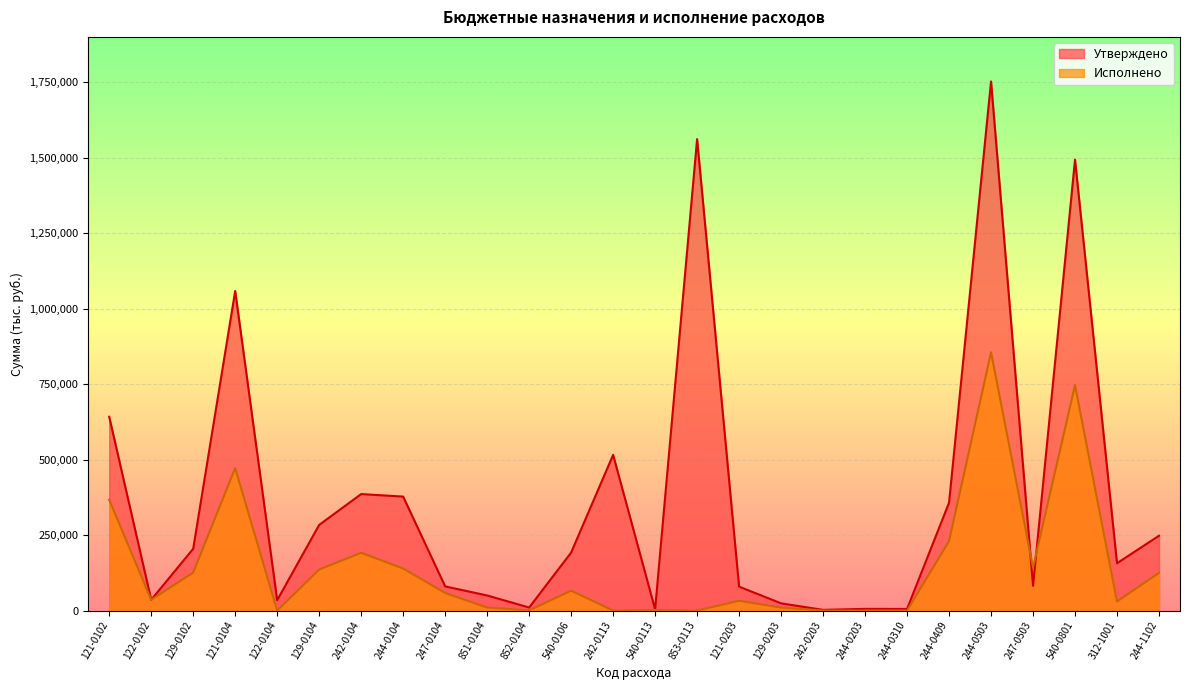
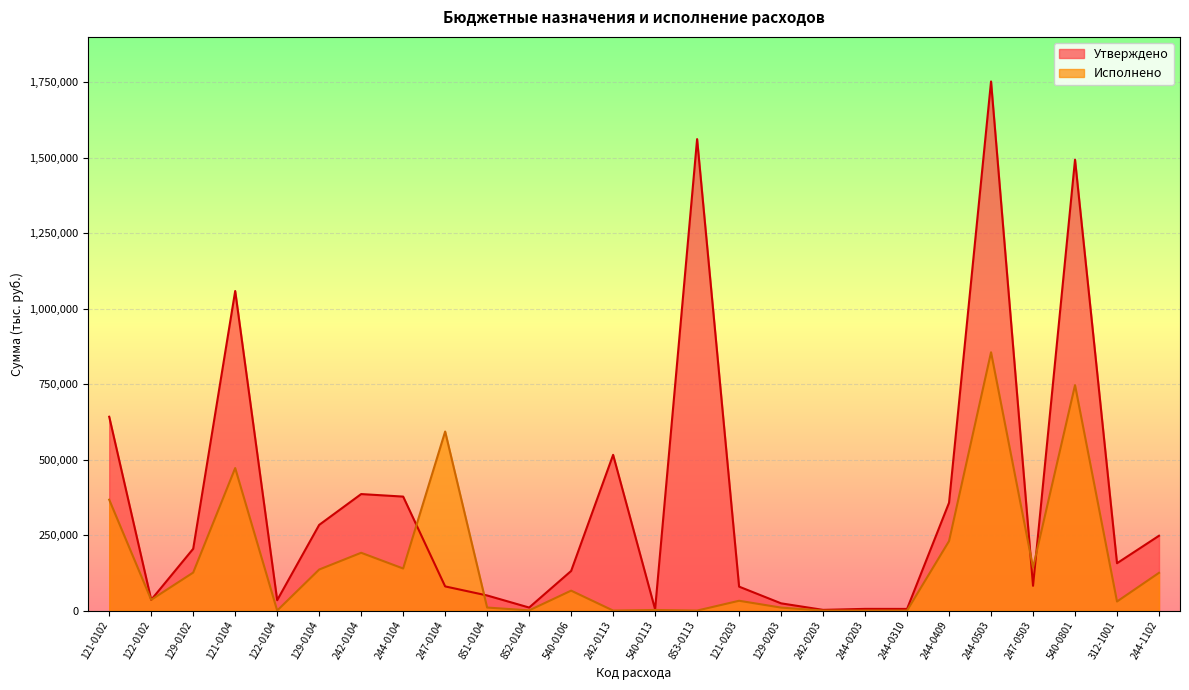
  {
    "Утверждено": {
      "121-0102": "640,000",
      "129-0102": "200,000",
      "121-0104": "1,060,000",
      "122-0104": "30,000",
      "129-0104": "280,000",
      "242-0104": "390,000",
      "244-0104": "380,000",
      "247-0104": "80,000",
      "851-0104": "50,000",
      "852-0104": "10,000",
-     "540-0106": "190,000",
+     "540-0106": "130,000",
      "242-0113": "520,000",
      "853-0113": "1,560,000",
      "121-0203": "80,000",
      "129-0203": "20,000",
      "244-0409": "360,000",
      "244-0503": "1,750,000",
      "247-0503": "80,000",
      "540-0801": "1,490,000",
      "312-1001": "160,000",
      "244-1102": "250,000"
    },
    "Исполнено": {
      "121-0102": "370,000",
      "129-0102": "130,000",
      "121-0104": "470,000",
      "122-0104": "0",
      "129-0104": "140,000",
      "242-0104": "190,000",
      "244-0104": "140,000",
-     "247-0104": "60,000",
+     "247-0104": "590,000",
      "851-0104": "10,000",
      "852-0104": "0",
      "540-0106": "70,000",
      "242-0113": "0",
      "853-0113": "0",
      "121-0203": "30,000",
      "129-0203": "10,000",
      "244-0409": "230,000",
      "244-0503": "860,000",
      "247-0503": "140,000",
      "540-0801": "750,000",
      "312-1001": "30,000",
      "244-1102": "120,000"
    }
  }
